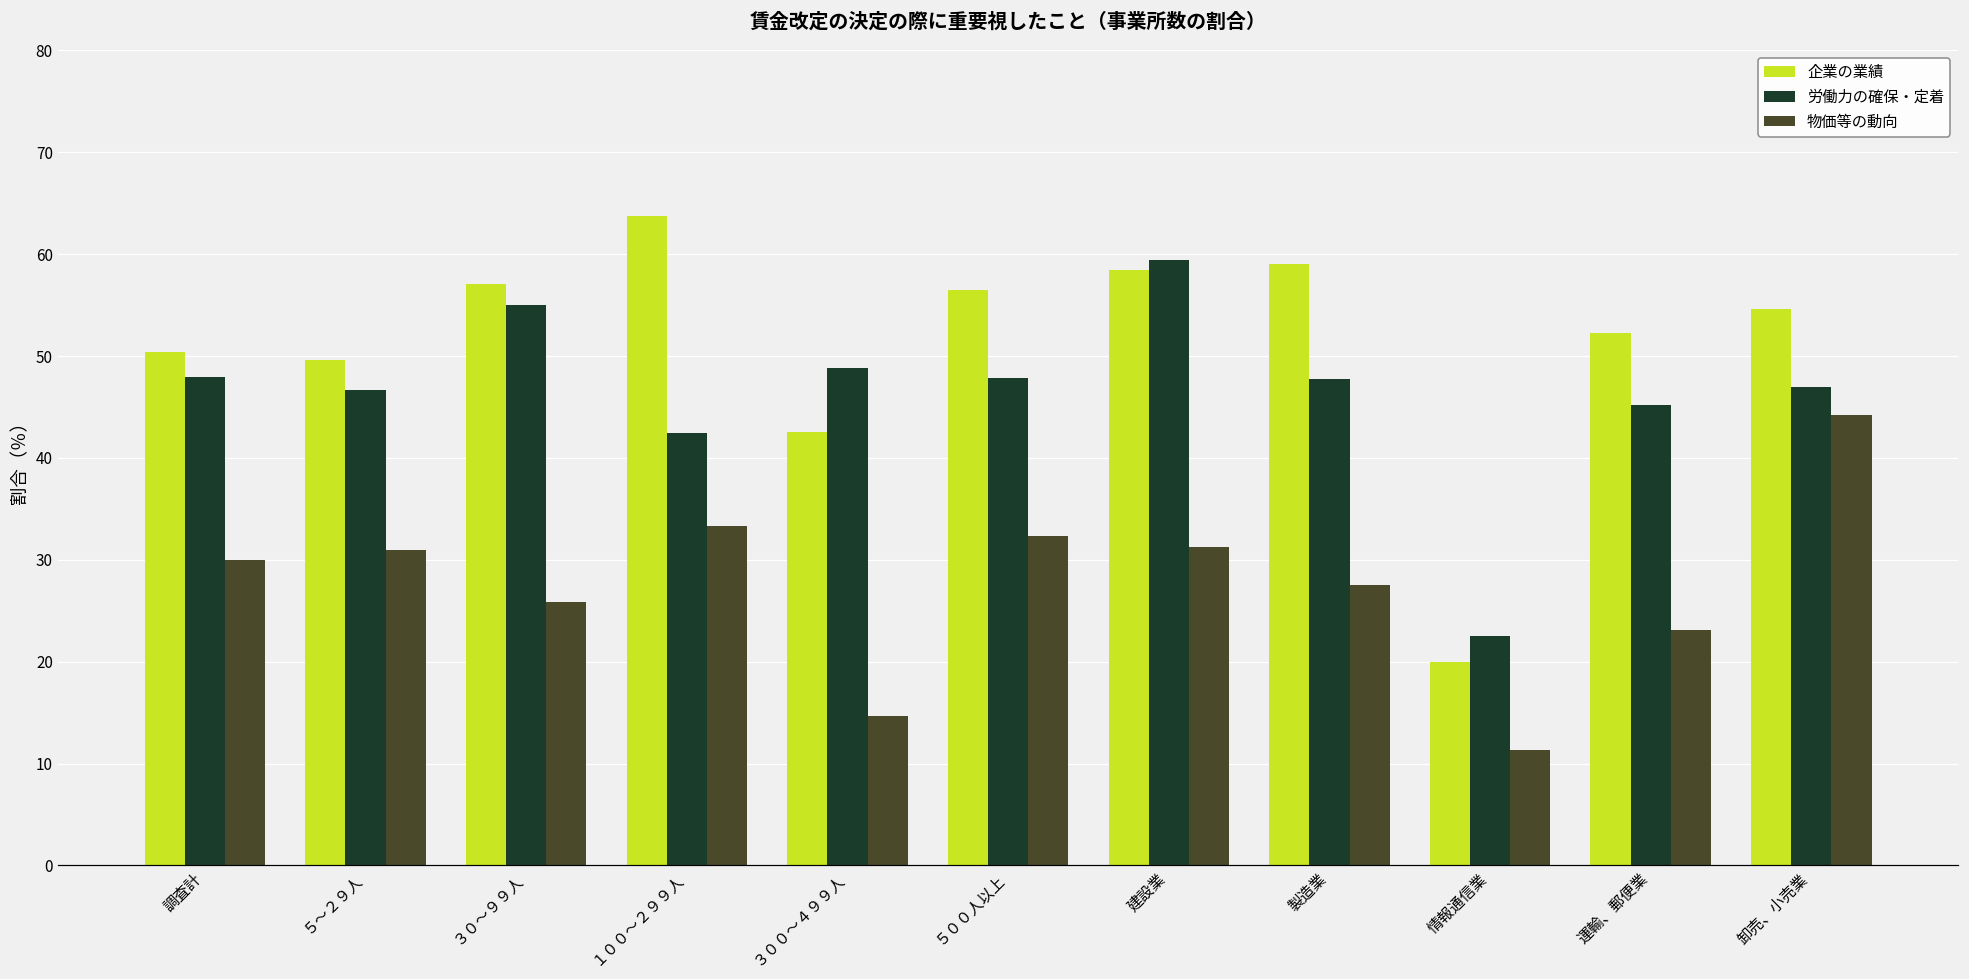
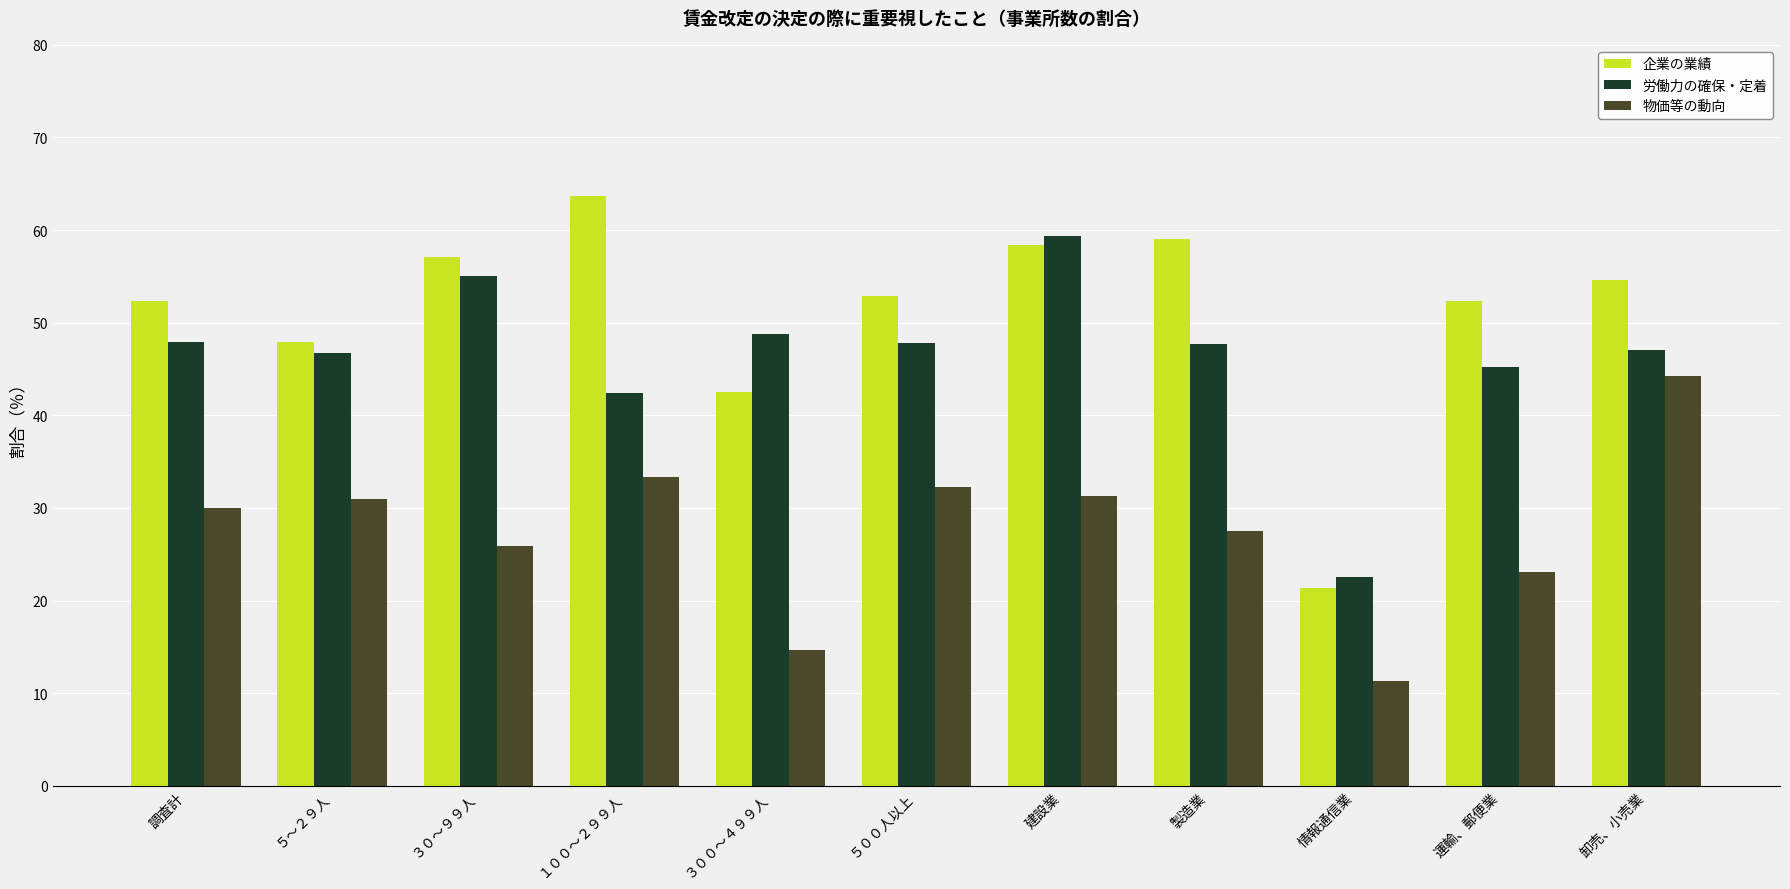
  {
    "企業の業績": {
-     "調査計": 50,
-     "５～２９人": 50,
+     "調査計": 52,
+     "５～２９人": 48,
      "３０～９９人": 57,
      "１００～２９９人": 64,
      "３００～４９９人": 43,
-     "５００人以上": 57,
+     "５００人以上": 53,
      "建設業": 58,
      "製造業": 59,
-     "情報通信業": 20,
+     "情報通信業": 21,
      "運輸、郵便業": 52,
      "卸売、小売業": 55
    }
  }
